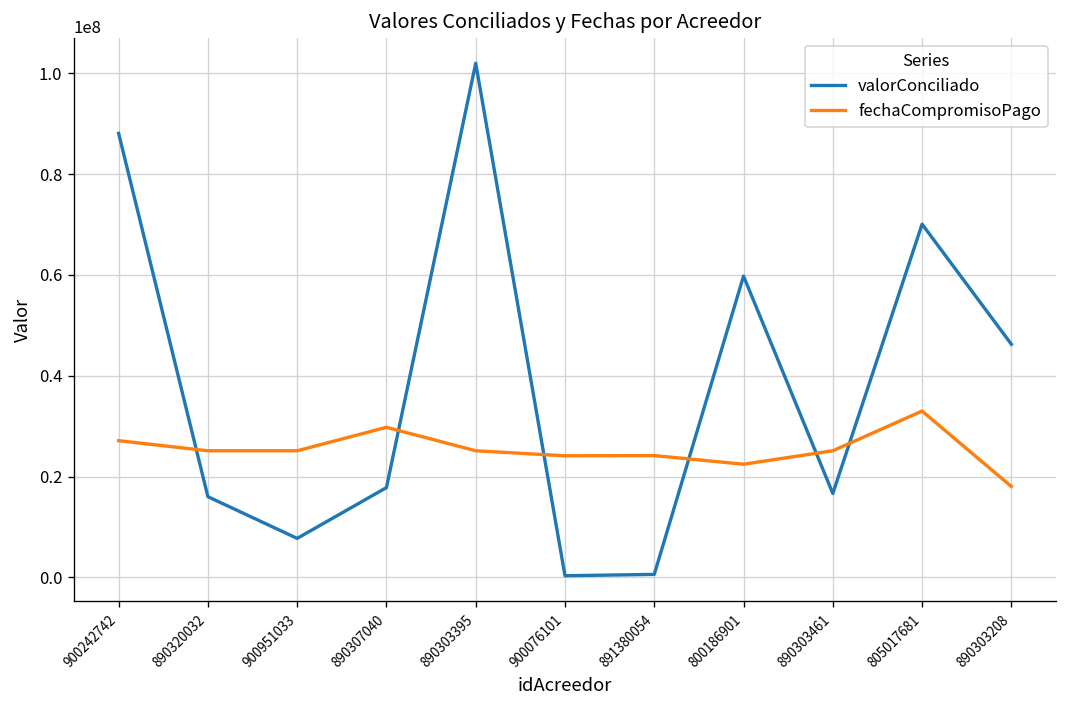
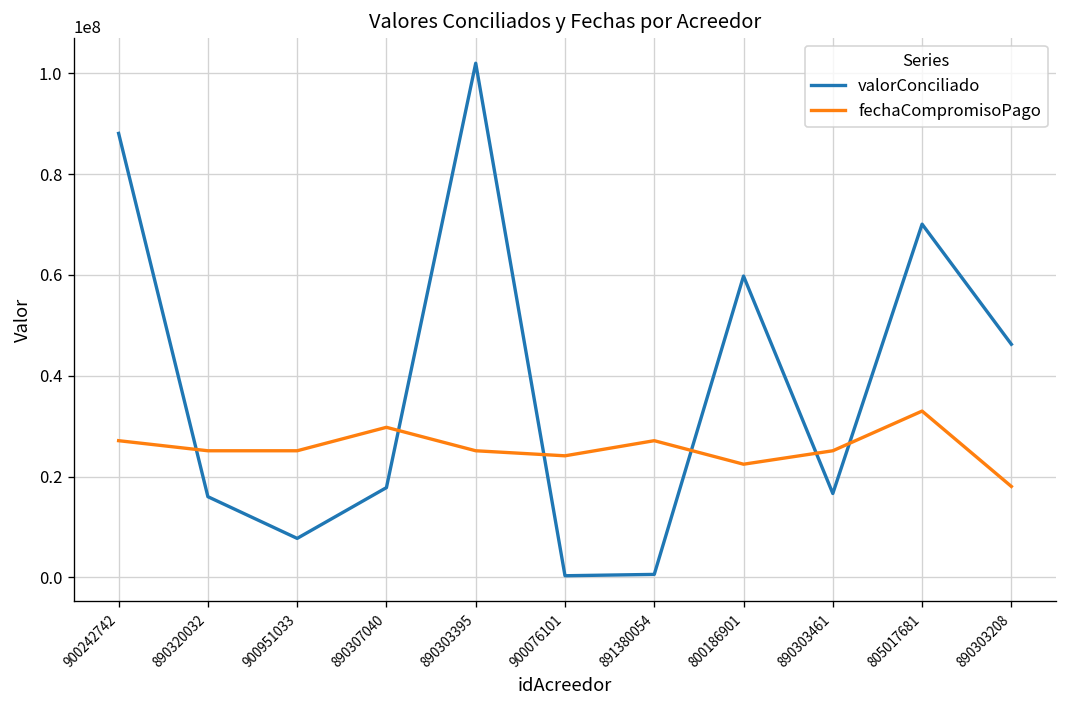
  {
    "valorConciliado": {
      "900242742": 88000000,
      "890320032": 16000000,
      "900951033": 8000000,
      "890307040": 18000000,
      "890303395": 102000000,
      "900076101": 0,
      "891380054": 1000000,
      "800186901": 60000000,
      "890303461": 17000000,
      "805017681": 70000000,
      "890303208": 46000000
    },
    "fechaCompromisoPago": {
      "900242742": 27000000,
      "890320032": 25000000,
      "900951033": 25000000,
      "890307040": 30000000,
      "890303395": 25000000,
      "900076101": 24000000,
-     "891380054": 24000000,
+     "891380054": 27000000,
      "800186901": 22000000,
      "890303461": 25000000,
      "805017681": 33000000,
      "890303208": 18000000
    }
  }
